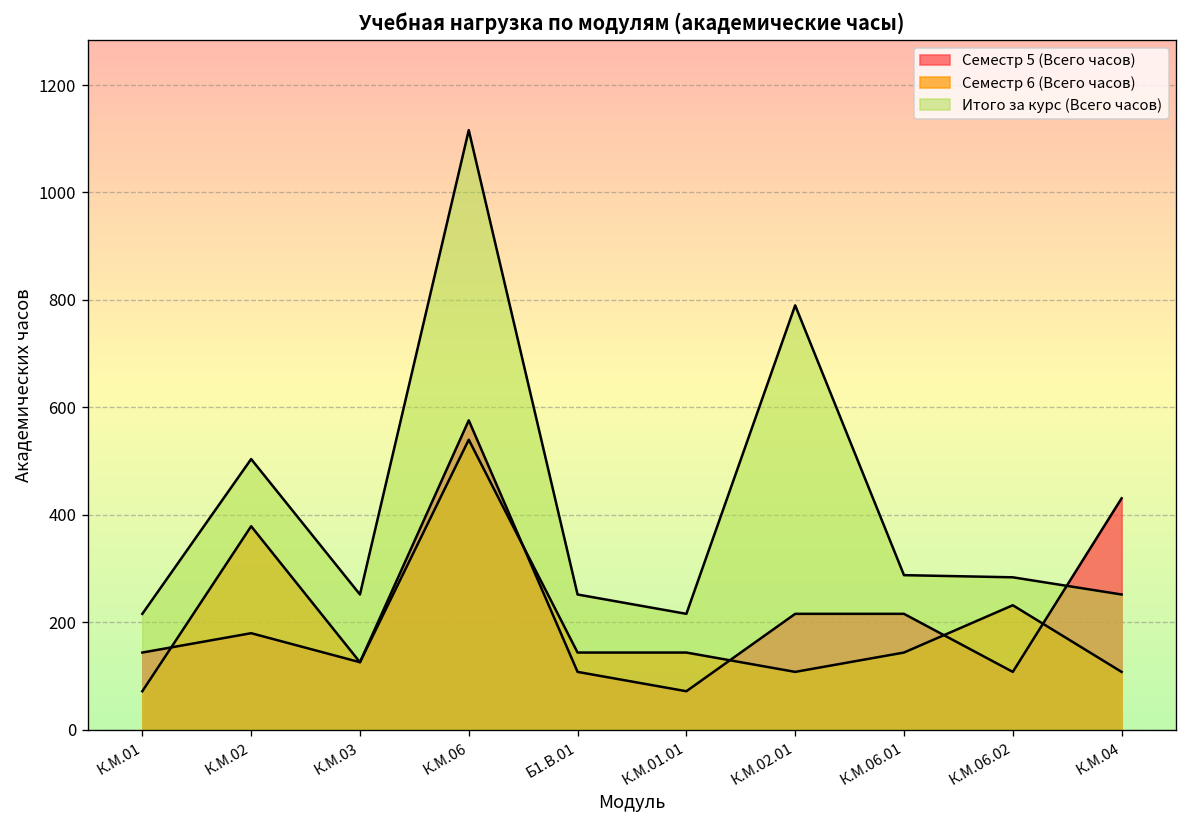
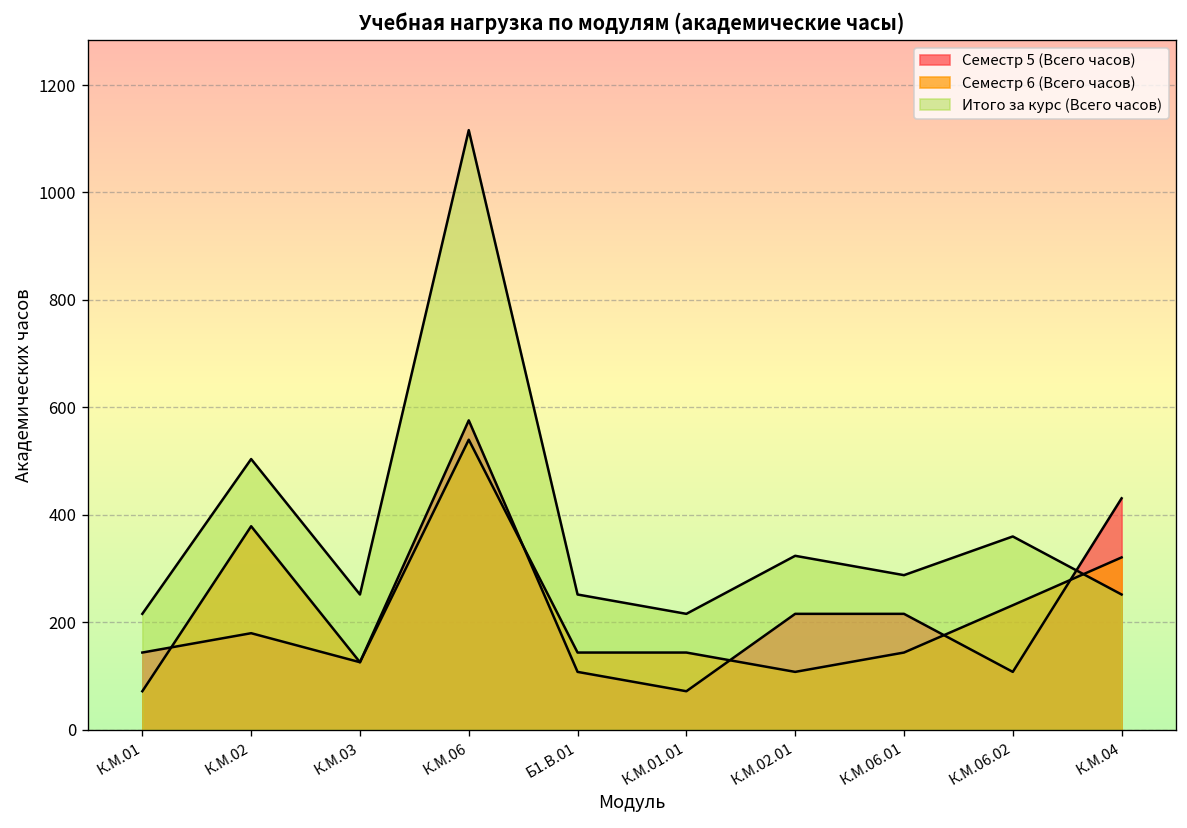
  {
    "Семестр 5 (Всего часов)": {
      "К.М.01": 140,
      "К.М.02": 180,
      "К.М.06": 580,
      "Б1.В.01": 110,
      "К.М.01.01": 70,
      "К.М.02.01": 220,
      "К.М.06.01": 220,
      "К.М.06.02": 110,
      "К.М.04": 430
    },
    "Семестр 6 (Всего часов)": {
      "К.М.01": 70,
      "К.М.02": 380,
      "К.М.06": 540,
      "Б1.В.01": 140,
      "К.М.01.01": 140,
      "К.М.02.01": 110,
      "К.М.06.01": 140,
      "К.М.06.02": 230,
-     "К.М.04": 110
+     "К.М.04": 320
    },
    "Итого за курс (Всего часов)": {
      "К.М.01": 220,
      "К.М.02": 500,
      "К.М.03": 250,
      "К.М.06": 1120,
      "Б1.В.01": 250,
      "К.М.01.01": 220,
-     "К.М.02.01": 790,
+     "К.М.02.01": 320,
      "К.М.06.01": 290,
-     "К.М.06.02": 280,
+     "К.М.06.02": 360,
      "К.М.04": 250
    }
  }
